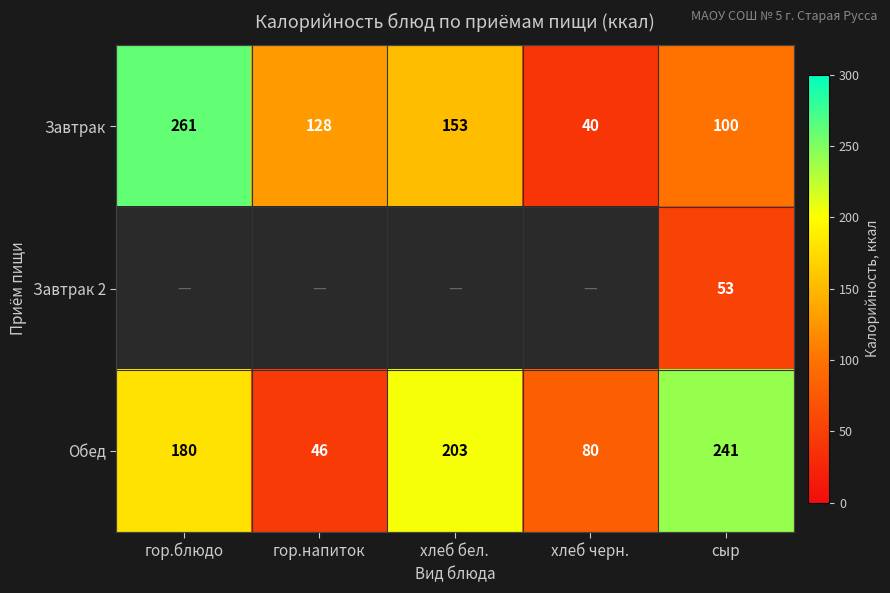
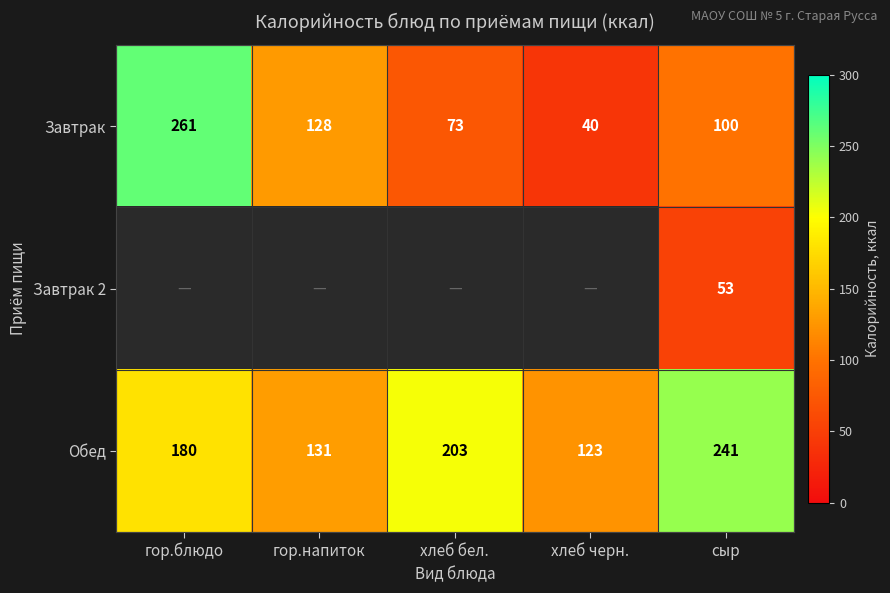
  {
    "Завтрак": {
      "гор.блюдо": 261,
      "гор.напиток": 128,
-     "хлеб бел.": 153,
+     "хлеб бел.": 73,
      "хлеб черн.": 40,
      "сыр": 100
    },
    "Завтрак 2": {
      "сыр": 53
    },
    "Обед": {
      "гор.блюдо": 180,
-     "гор.напиток": 46,
+     "гор.напиток": 131,
      "хлеб бел.": 203,
-     "хлеб черн.": 80,
+     "хлеб черн.": 123,
      "сыр": 241
    }
  }
